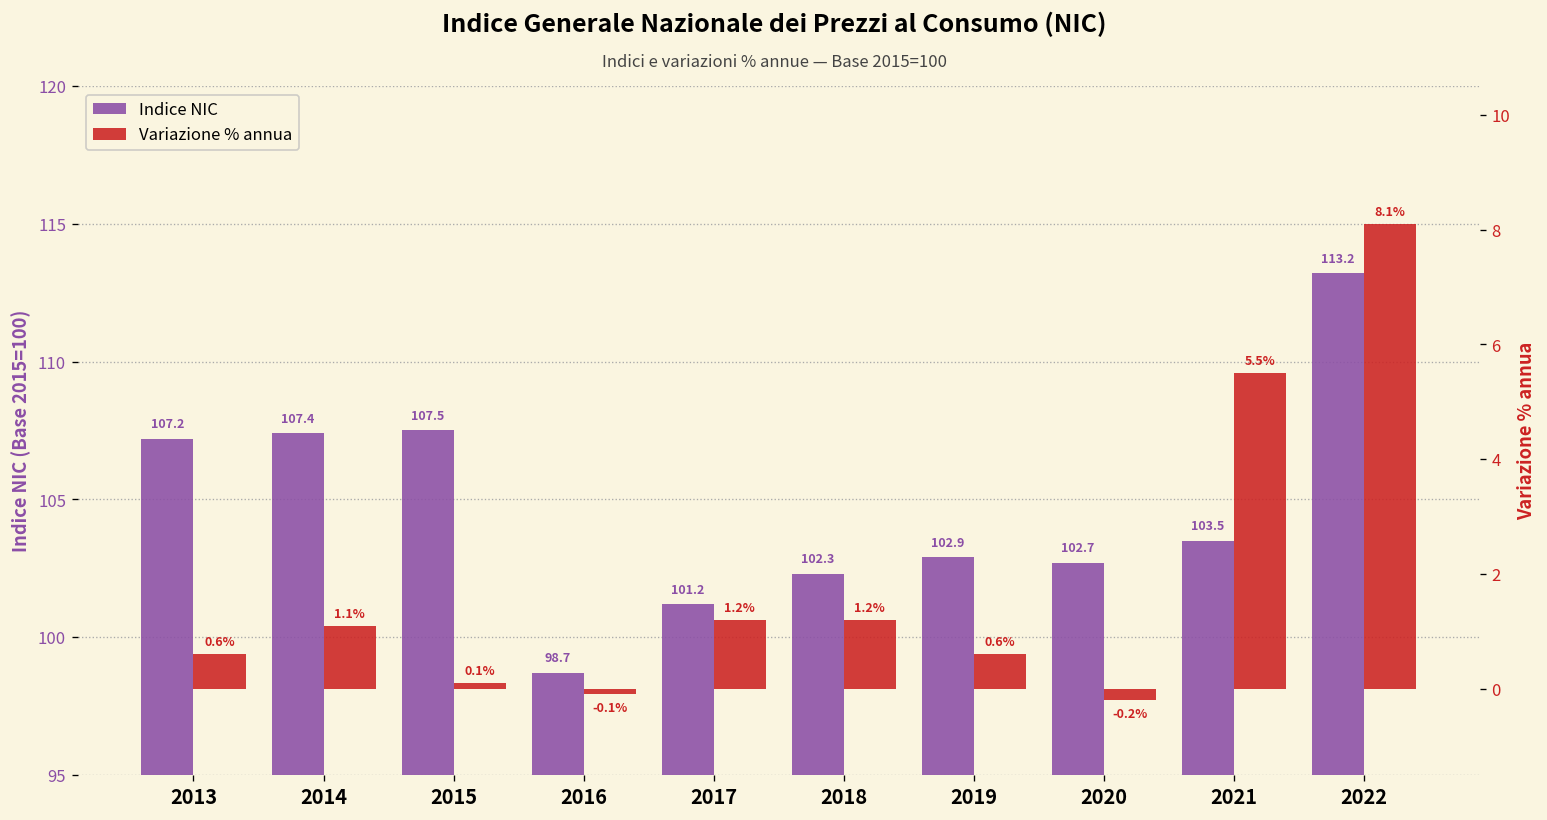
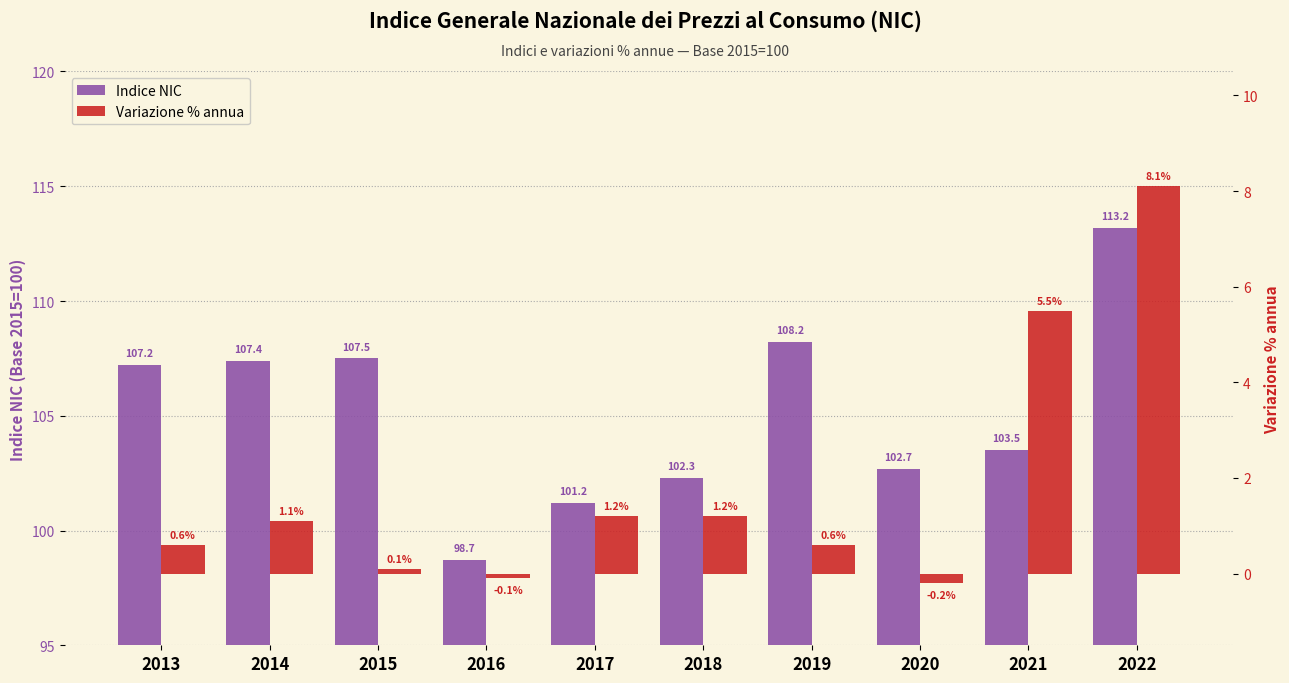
  {
    "Indice NIC": {
      "2013": "107.2",
      "2014": "107.4",
      "2015": "107.5",
      "2016": "98.7",
      "2017": "101.2",
      "2018": "102.3",
-     "2019": "102.9",
+     "2019": "108.2",
      "2020": "102.7",
      "2021": "103.5",
      "2022": "113.2"
    },
    "Variazione % annua": {
      "2013": "0.6%",
      "2014": "1.1%",
      "2015": "0.1%",
      "2016": "-0.1%",
      "2017": "1.2%",
      "2018": "1.2%",
      "2019": "0.6%",
      "2020": "-0.2%",
      "2021": "5.5%",
      "2022": "8.1%"
    }
  }
